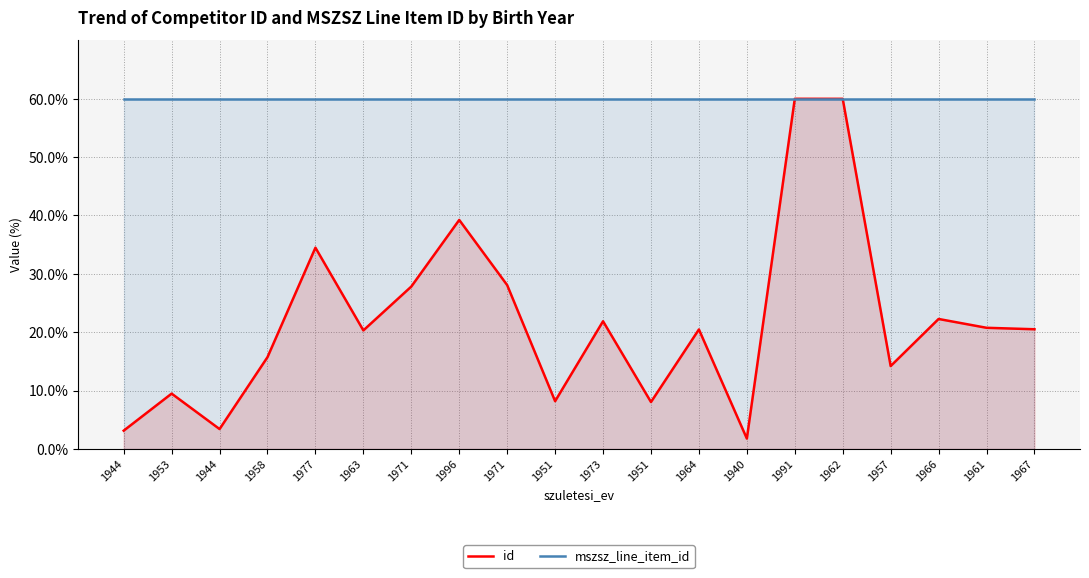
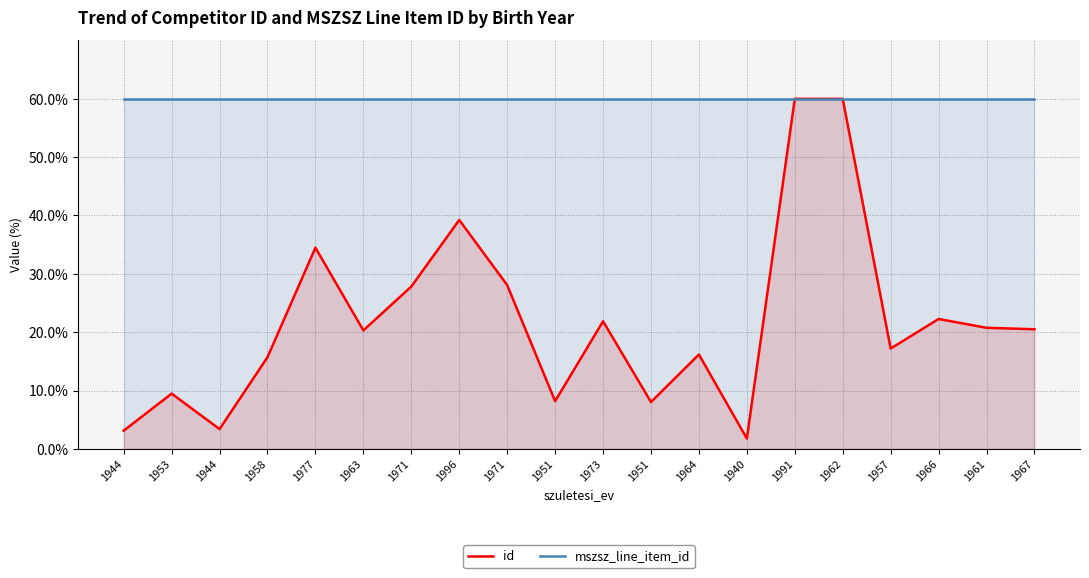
  {
    "id": {
      "1953": "9%",
      "1958": "16%",
      "1977": "34%",
      "1963": "20%",
      "1996": "39%",
      "1973": "22%",
-     "1964": "20%",
+     "1964": "16%",
      "1940": "2%",
-     "1957": "14%",
+     "1957": "17%",
      "1966": "22%",
      "1961": "21%",
      "1967": "21%"
    },
    "mszsz_line_item_id": {
      "1953": "60%",
      "1958": "60%",
      "1977": "60%",
      "1963": "60%",
      "1996": "60%",
      "1973": "60%",
      "1964": "60%",
      "1940": "60%",
      "1957": "60%",
      "1966": "60%",
      "1961": "60%",
      "1967": "60%"
    }
  }
